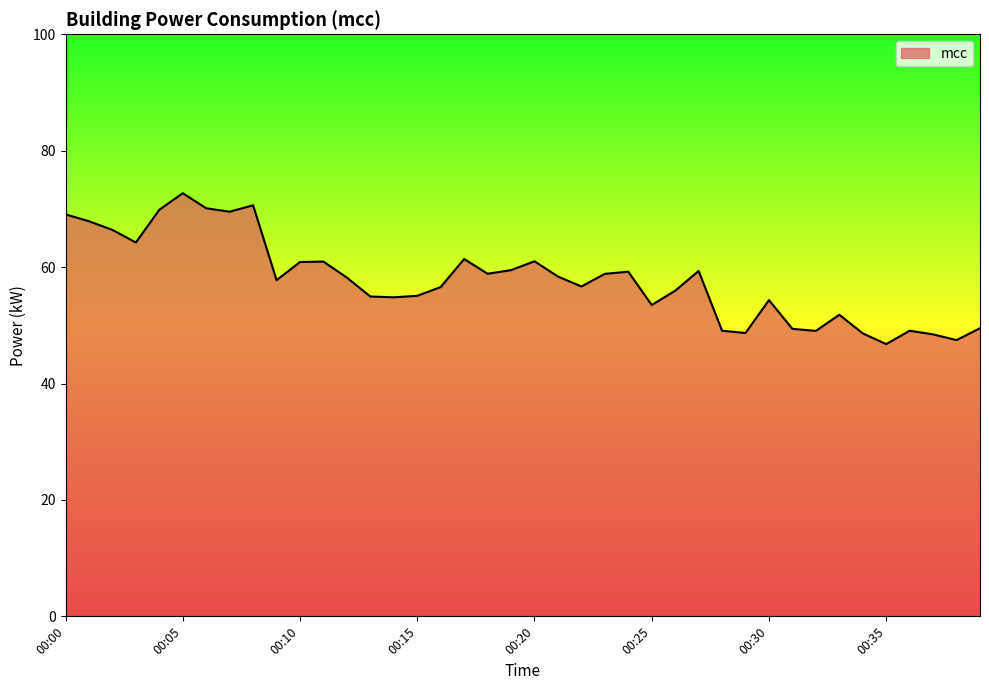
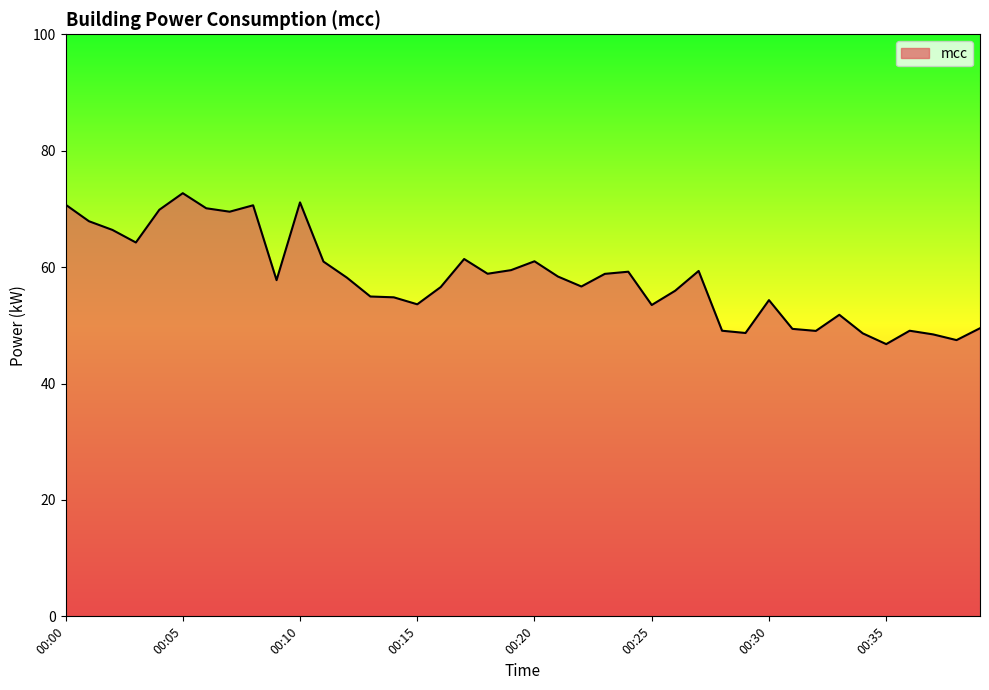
  {
-   "00:00": 69,
+   "00:00": 71,
    "00:05": 73,
-   "00:10": 61,
-   "00:15": 55,
+   "00:10": 71,
+   "00:15": 54,
    "00:20": 61,
    "00:25": 53,
    "00:30": 54,
    "00:35": 47
  }
